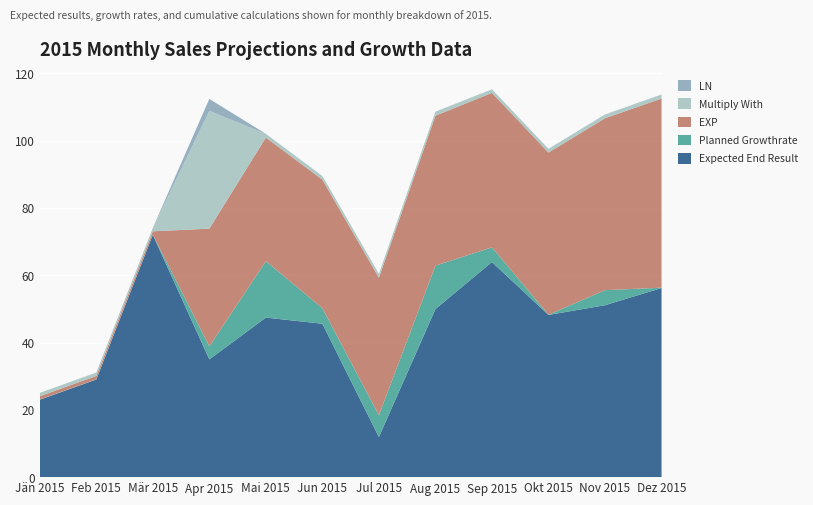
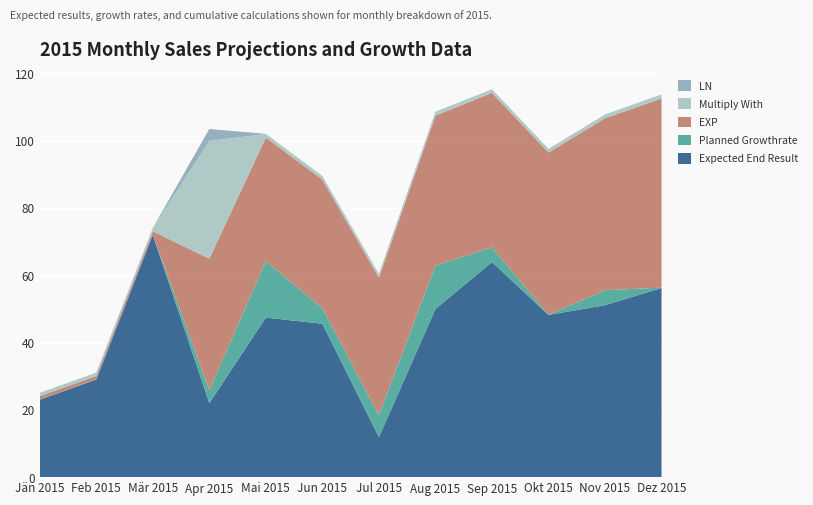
  {
    "Expected End Result": {
-     "Apr 2015": 35,
+     "Apr 2015": 22,
      "Mai 2015": 47,
      "Jun 2015": 46,
      "Jul 2015": 12,
      "Aug 2015": 50,
      "Sep 2015": 64,
      "Nov 2015": 51
    },
    "Planned Growthrate": {
      "Apr 2015": 4,
      "Mai 2015": 17,
      "Jun 2015": 5,
      "Jul 2015": 6,
      "Aug 2015": 13,
      "Sep 2015": 4,
      "Nov 2015": 4
    },
    "EXP": {
      "Jän 2015": 1,
      "Feb 2015": 1,
      "Mär 2015": 1,
-     "Apr 2015": 35,
+     "Apr 2015": 39,
      "Mai 2015": 37,
      "Jun 2015": 38,
      "Jul 2015": 41,
      "Aug 2015": 45,
      "Sep 2015": 46,
      "Okt 2015": 48,
      "Nov 2015": 51,
      "Dez 2015": 56
    }
  }
